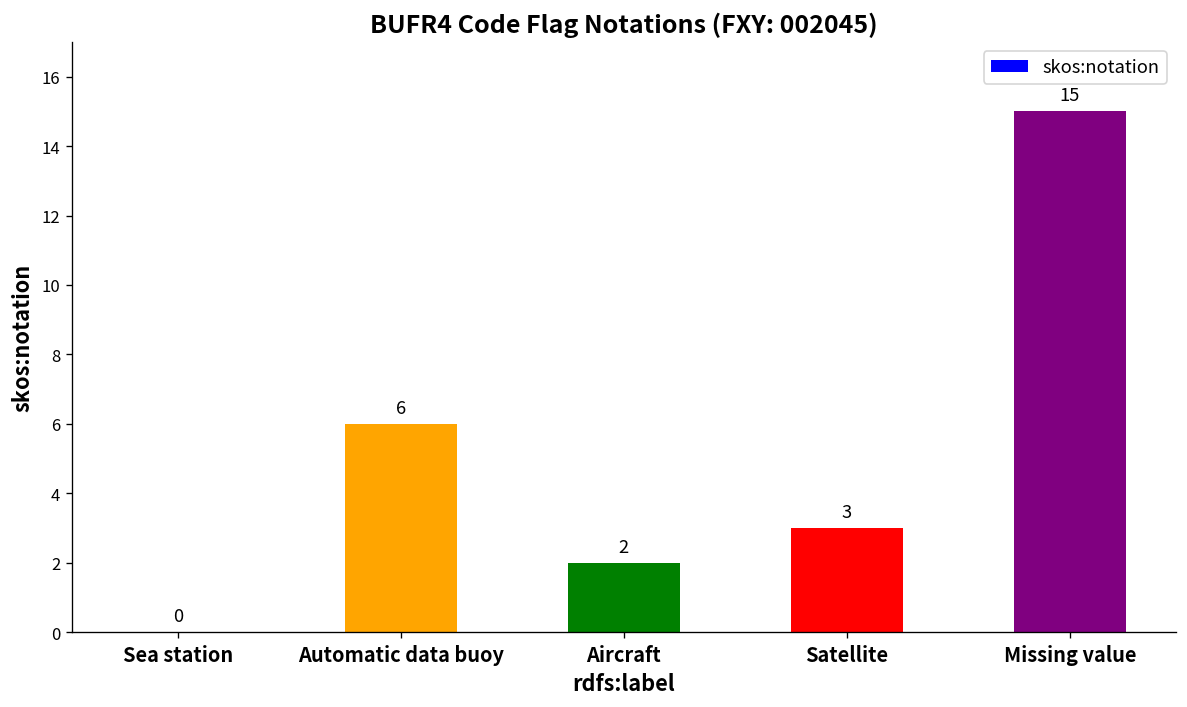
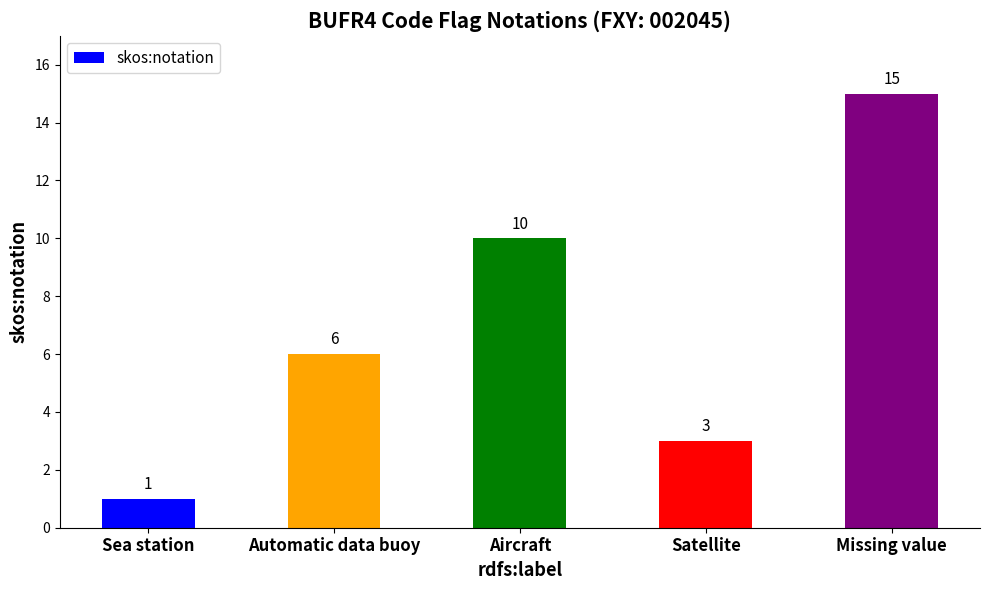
  {
-   "Sea station": 0,
+   "Sea station": 1,
    "Automatic data buoy": 6,
-   "Aircraft": 2,
+   "Aircraft": 10,
    "Satellite": 3,
    "Missing value": 15
  }
